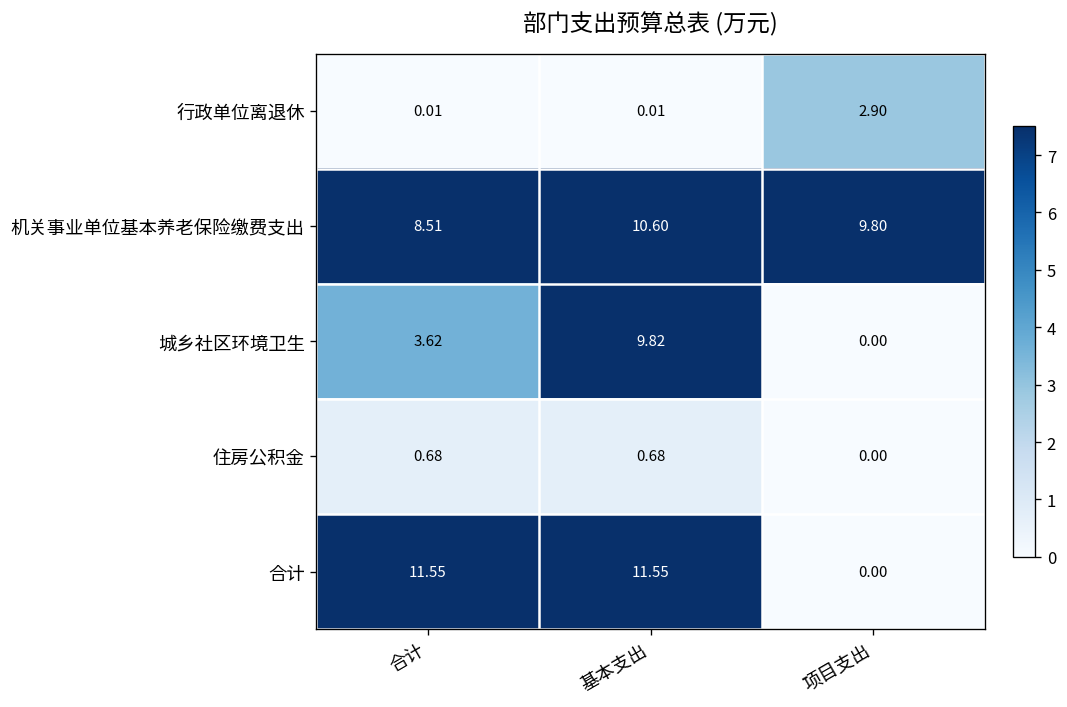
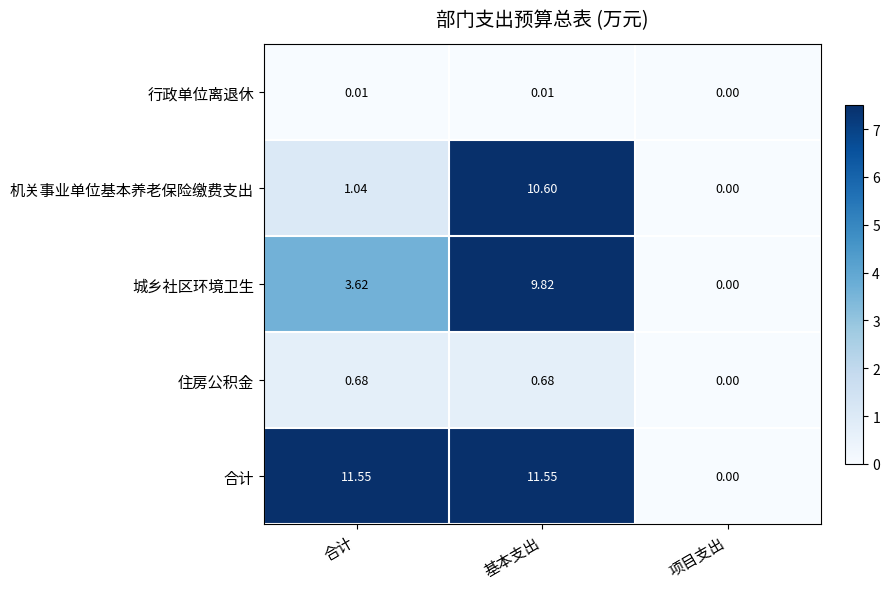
  {
    "行政单位离退休": {
      "合计": 0.01,
      "基本支出": 0.01,
-     "项目支出": 2.90
+     "项目支出": 0.00
    },
    "机关事业单位基本养老保险缴费支出": {
-     "合计": 8.51,
+     "合计": 1.04,
      "基本支出": 10.60,
-     "项目支出": 9.80
+     "项目支出": 0.00
    },
    "城乡社区环境卫生": {
      "合计": 3.62,
      "基本支出": 9.82,
      "项目支出": 0.00
    },
    "住房公积金": {
      "合计": 0.68,
      "基本支出": 0.68,
      "项目支出": 0.00
    },
    "合计": {
      "合计": 11.55,
      "基本支出": 11.55,
      "项目支出": 0.00
    }
  }
